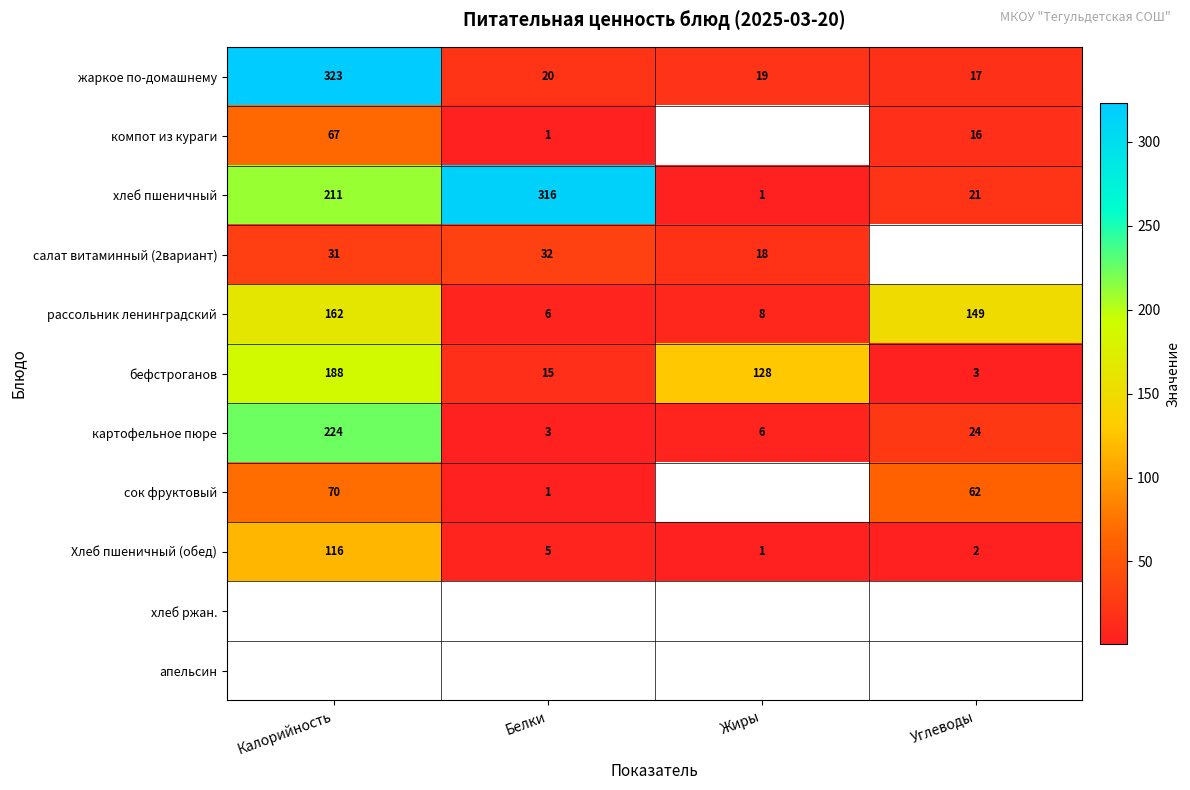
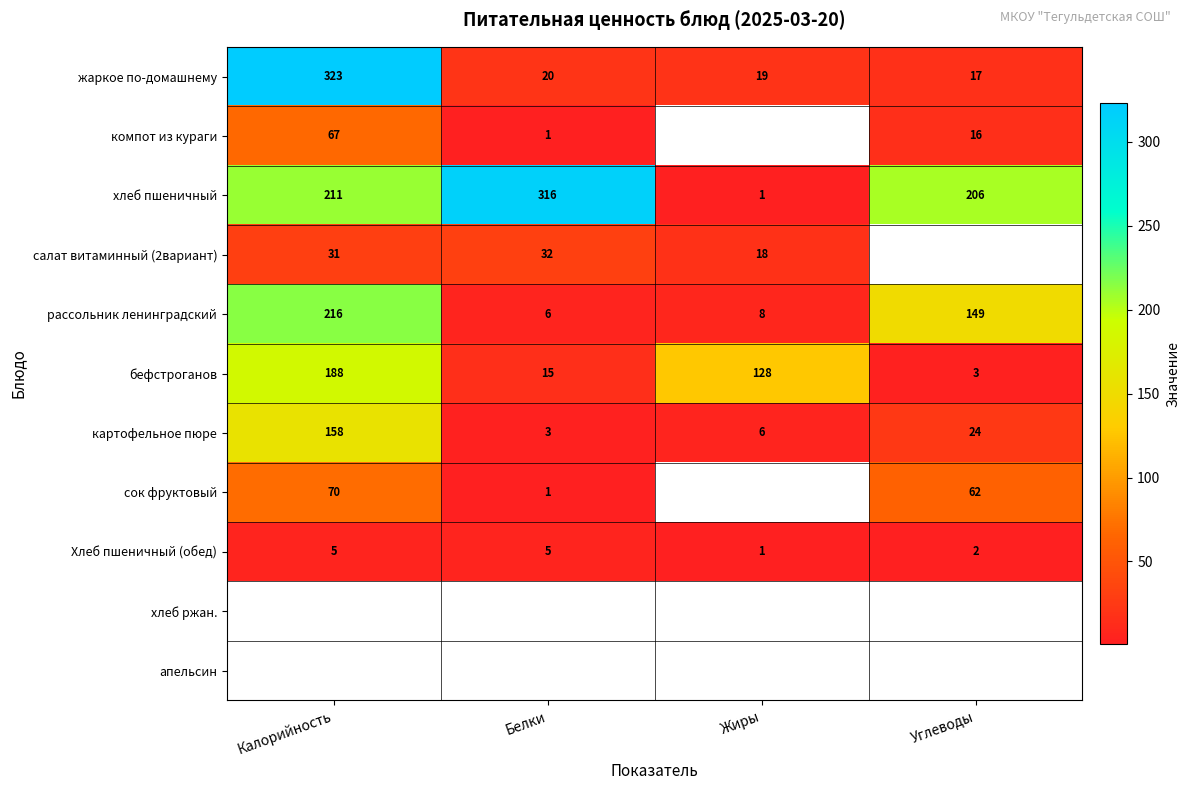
  {
    "жаркое по-домашнему": {
      "Калорийность": 323,
      "Белки": 20,
      "Жиры": 19,
      "Углеводы": 17
    },
    "компот из кураги": {
      "Калорийность": 67,
      "Белки": 1,
      "Углеводы": 16
    },
    "хлеб пшеничный": {
      "Калорийность": 211,
      "Белки": 316,
      "Жиры": 1,
-     "Углеводы": 21
+     "Углеводы": 206
    },
    "салат витаминный (2вариант)": {
      "Калорийность": 31,
      "Белки": 32,
      "Жиры": 18
    },
    "рассольник ленинградский": {
-     "Калорийность": 162,
+     "Калорийность": 216,
      "Белки": 6,
      "Жиры": 8,
      "Углеводы": 149
    },
    "бефстроганов": {
      "Калорийность": 188,
      "Белки": 15,
      "Жиры": 128,
      "Углеводы": 3
    },
    "картофельное пюре": {
-     "Калорийность": 224,
+     "Калорийность": 158,
      "Белки": 3,
      "Жиры": 6,
      "Углеводы": 24
    },
    "сок фруктовый": {
      "Калорийность": 70,
      "Белки": 1,
      "Углеводы": 62
    },
    "Хлеб пшеничный (обед)": {
-     "Калорийность": 116,
+     "Калорийность": 5,
      "Белки": 5,
      "Жиры": 1,
      "Углеводы": 2
    }
  }
